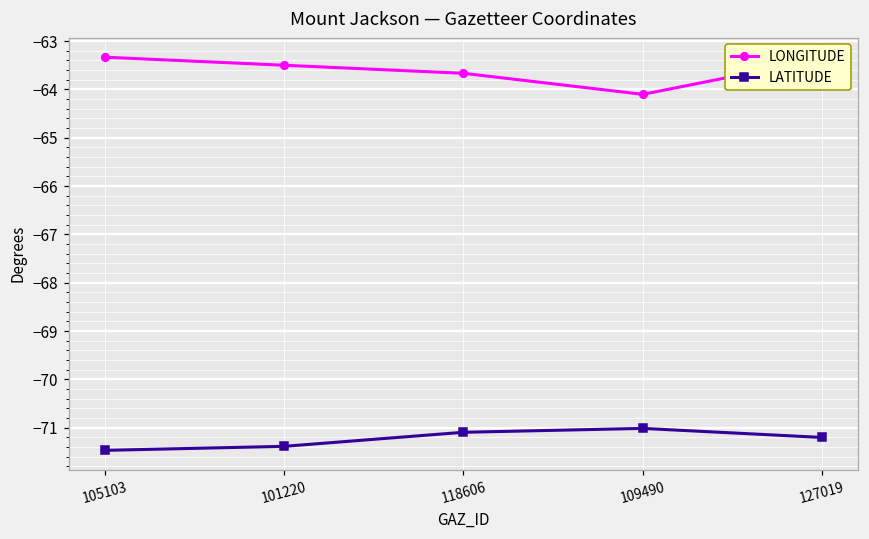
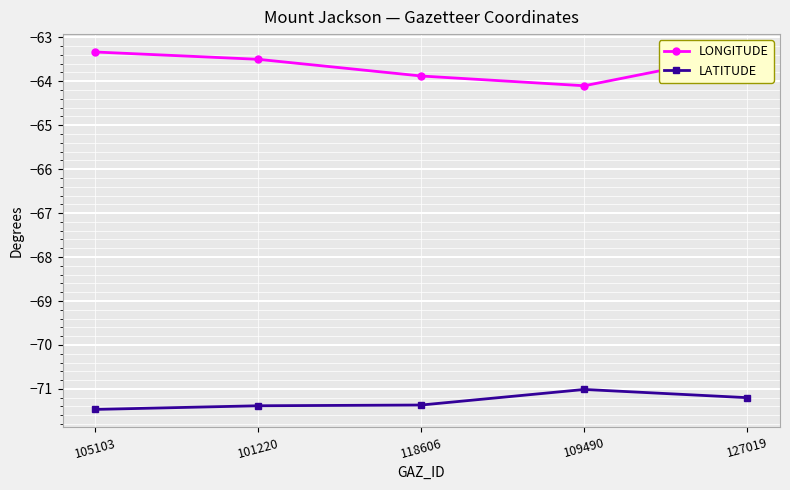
  {
    "LONGITUDE": {
      "105103": -63.3,
      "101220": -63.5,
-     "118606": -63.7,
+     "118606": -63.9,
      "109490": -64.1
    },
    "LATITUDE": {
      "105103": -71.5,
      "101220": -71.4,
-     "118606": -71.1,
+     "118606": -71.4,
      "109490": -71.0,
      "127019": -71.2
    }
  }
